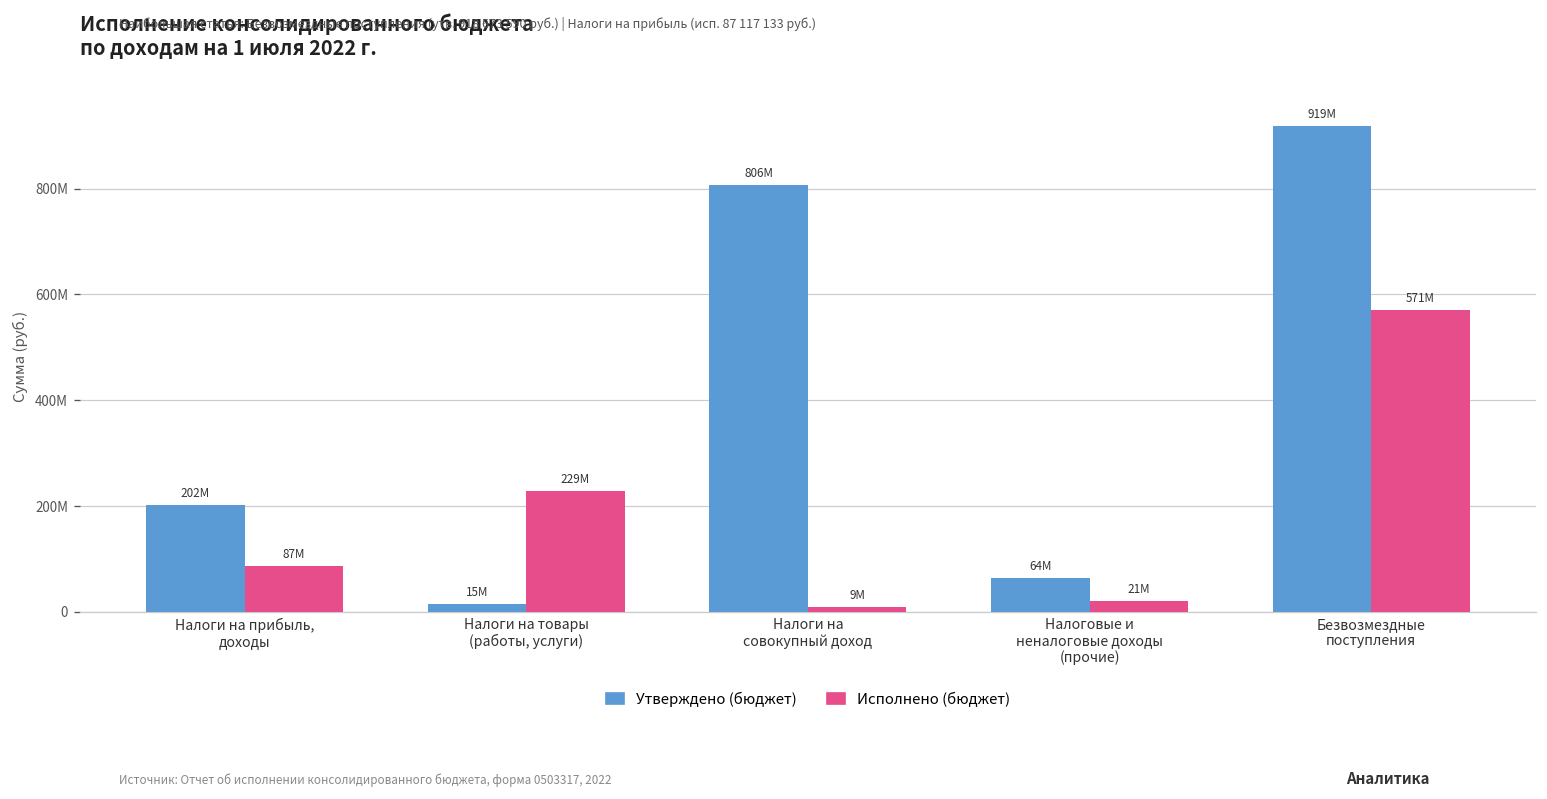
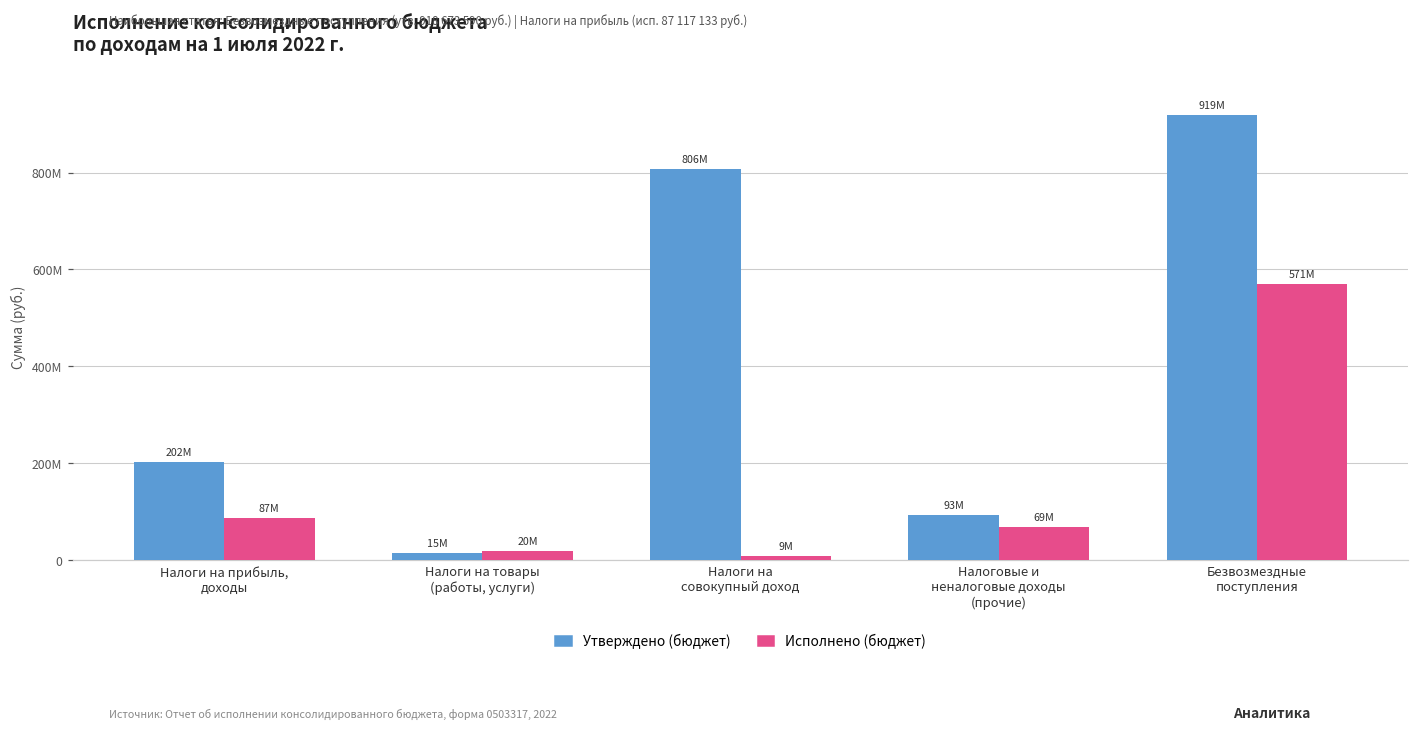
  {
    "Утверждено (бюджет)": {
      "Налоги на прибыль, доходы": "202M",
      "Налоги на товары (работы, услуги)": "15M",
      "Налоги на совокупный доход": "806M",
-     "Налоговые и неналоговые доходы (прочие)": "64M",
+     "Налоговые и неналоговые доходы (прочие)": "93M",
      "Безвозмездные поступления": "919M"
    },
    "Исполнено (бюджет)": {
      "Налоги на прибыль, доходы": "87M",
-     "Налоги на товары (работы, услуги)": "229M",
+     "Налоги на товары (работы, услуги)": "20M",
      "Налоги на совокупный доход": "9M",
-     "Налоговые и неналоговые доходы (прочие)": "21M",
+     "Налоговые и неналоговые доходы (прочие)": "69M",
      "Безвозмездные поступления": "571M"
    }
  }
